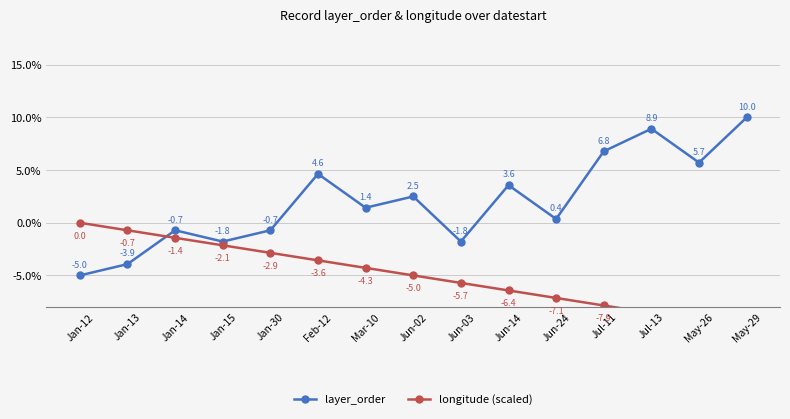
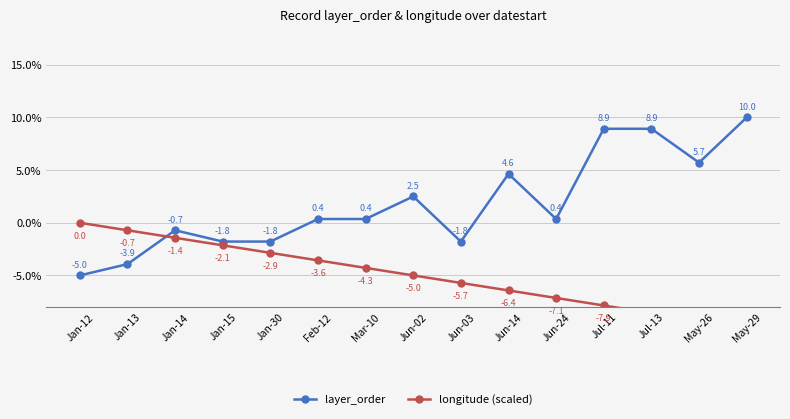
  {
    "layer_order": {
      "Jan-12": -5.0,
      "Jan-13": -3.9,
      "Jan-14": -0.7,
      "Jan-15": -1.8,
-     "Jan-30": -0.7,
-     "Feb-12": 4.6,
-     "Mar-10": 1.4,
+     "Jan-30": -1.8,
+     "Feb-12": 0.4,
+     "Mar-10": 0.4,
      "Jun-02": 2.5,
      "Jun-03": -1.8,
-     "Jun-14": 3.6,
+     "Jun-14": 4.6,
      "Jun-24": 0.4,
-     "Jul-11": 6.8,
+     "Jul-11": 8.9,
      "Jul-13": 8.9,
      "May-26": 5.7,
      "May-29": 10.0
    },
    "longitude (scaled)": {
      "Jan-12": 0.0,
      "Jan-13": -0.7,
      "Jan-14": -1.4,
      "Jan-15": -2.1,
      "Jan-30": -2.9,
      "Feb-12": -3.6,
      "Mar-10": -4.3,
      "Jun-02": -5.0,
      "Jun-03": -5.7,
      "Jun-14": -6.4,
      "Jun-24": -7.1,
      "Jul-11": -7.9
    }
  }
